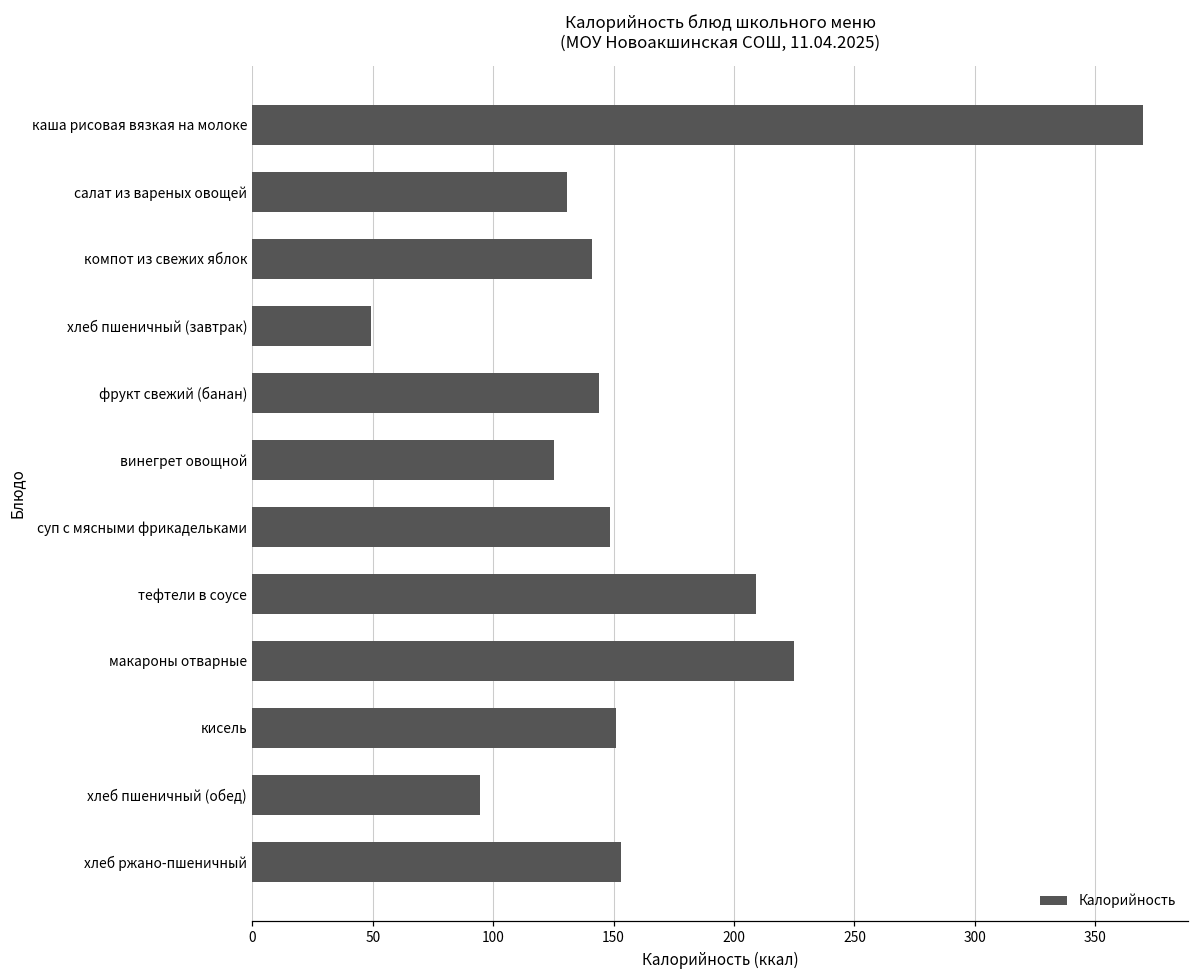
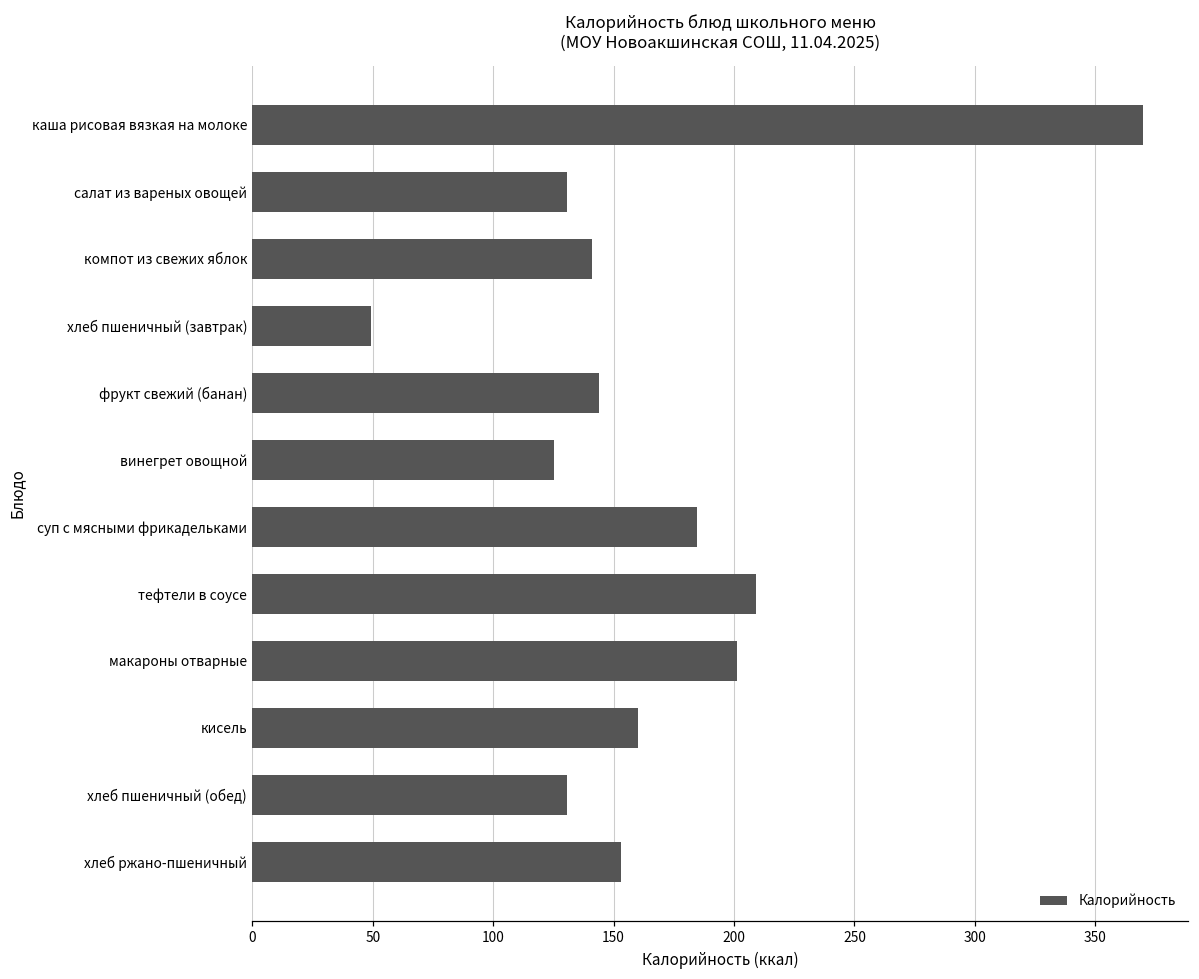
  {
    "каша рисовая вязкая на молоке": 370,
    "салат из вареных овощей": 131,
    "компот из свежих яблок": 141,
    "хлеб пшеничный (завтрак)": 49,
    "фрукт свежий (банан)": 144,
    "винегрет овощной": 125,
-   "суп с мясными фрикадельками": 149,
+   "суп с мясными фрикадельками": 185,
    "тефтели в соусе": 209,
-   "макароны отварные": 225,
-   "кисель": 151,
-   "хлеб пшеничный (обед)": 95,
+   "макароны отварные": 201,
+   "кисель": 160,
+   "хлеб пшеничный (обед)": 131,
    "хлеб ржано-пшеничный": 153
  }
